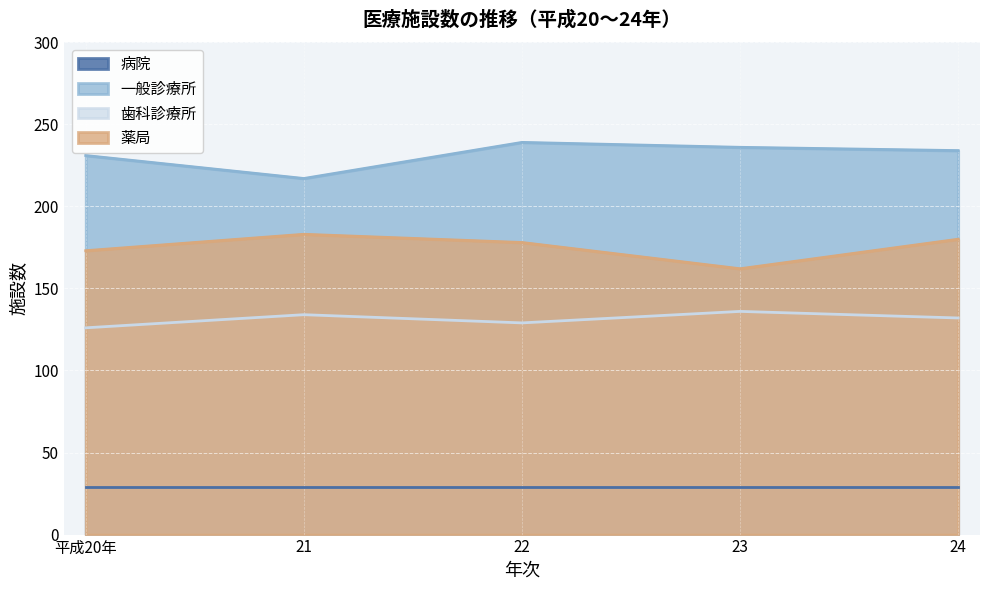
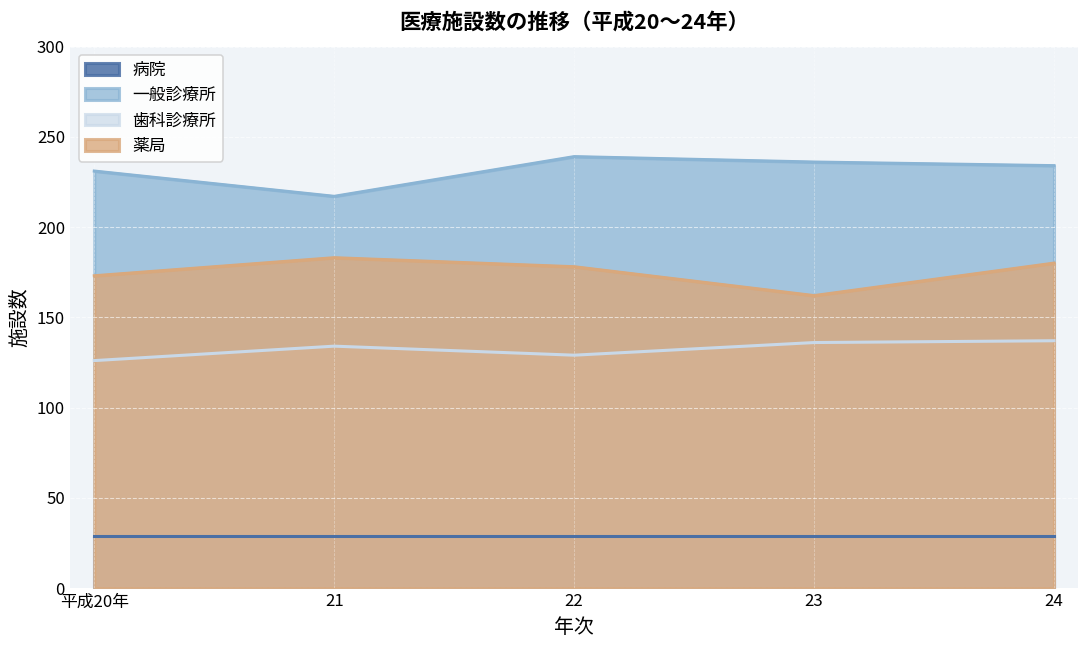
  {
    "病院": {
      "平成20年": 29,
      "21": 29,
      "22": 29,
      "23": 29,
      "24": 29
    },
    "一般診療所": {
      "平成20年": 231,
      "21": 217,
      "22": 239,
      "23": 236,
      "24": 234
    },
    "歯科診療所": {
      "平成20年": 126,
      "21": 134,
      "22": 129,
      "23": 136,
-     "24": 132
+     "24": 137
    },
    "薬局": {
      "平成20年": 173,
      "21": 183,
      "22": 178,
      "23": 162,
      "24": 180
    }
  }
